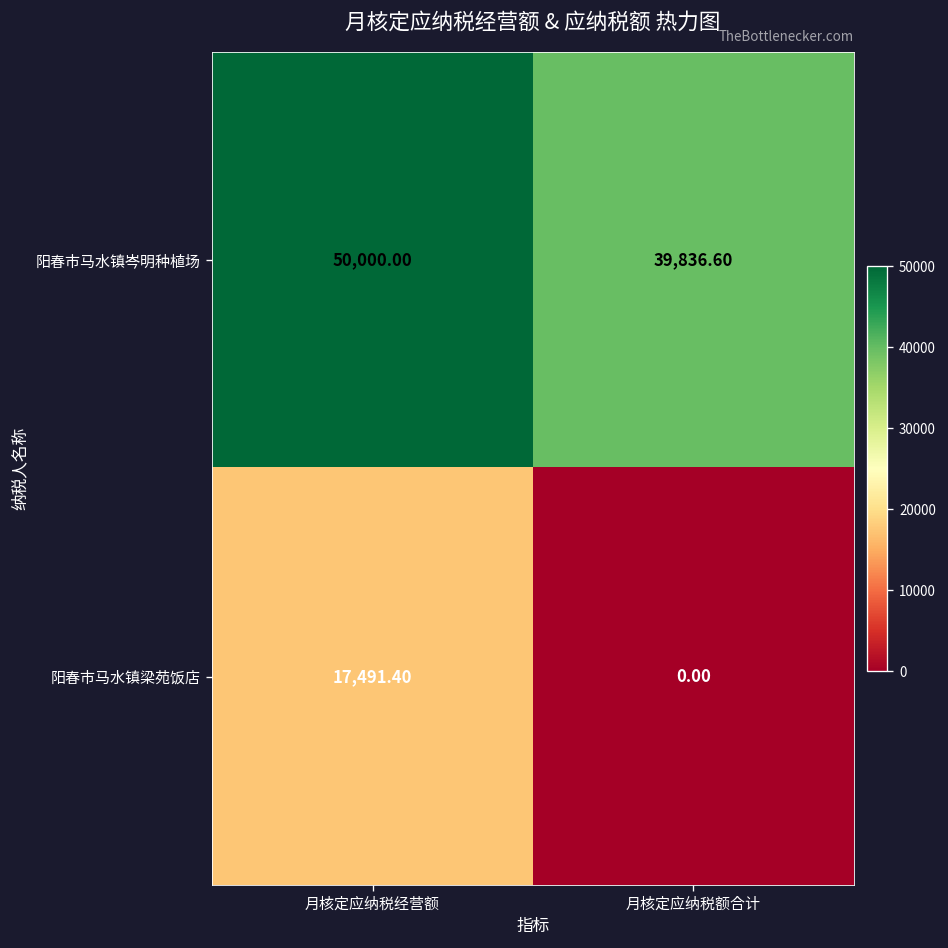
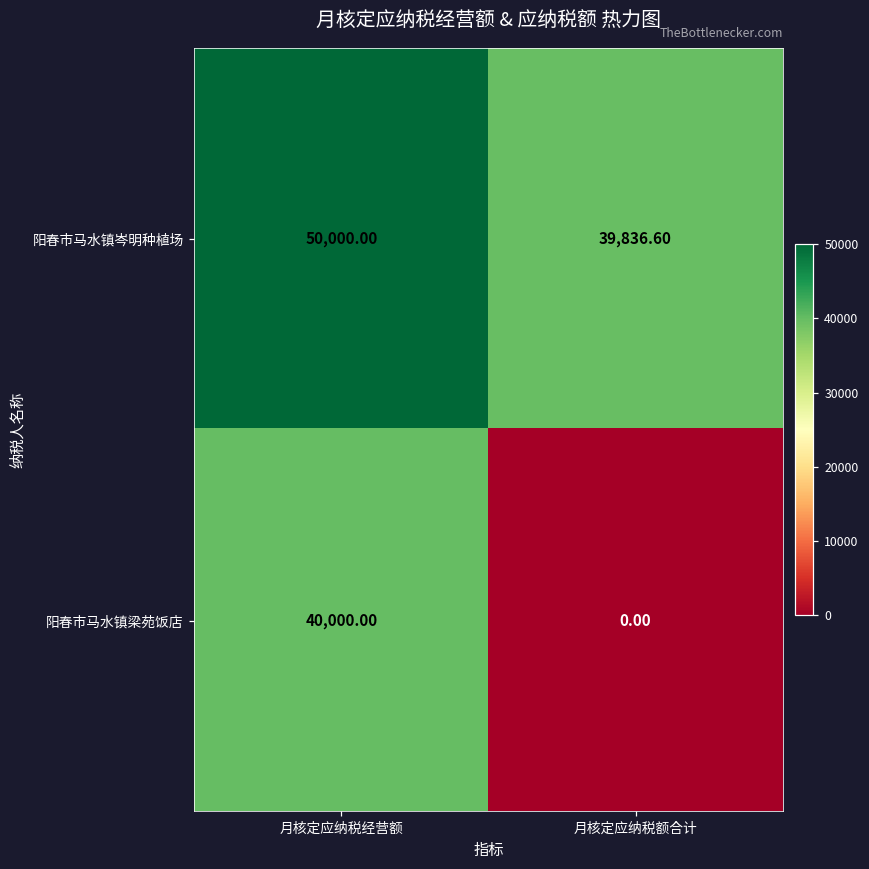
  {
    "阳春市马水镇岑明种植场": {
      "月核定应纳税经营额": "50,000.00",
      "月核定应纳税额合计": "39,836.60"
    },
    "阳春市马水镇梁苑饭店": {
-     "月核定应纳税经营额": "17,491.40",
+     "月核定应纳税经营额": "40,000.00",
      "月核定应纳税额合计": "0.00"
    }
  }
